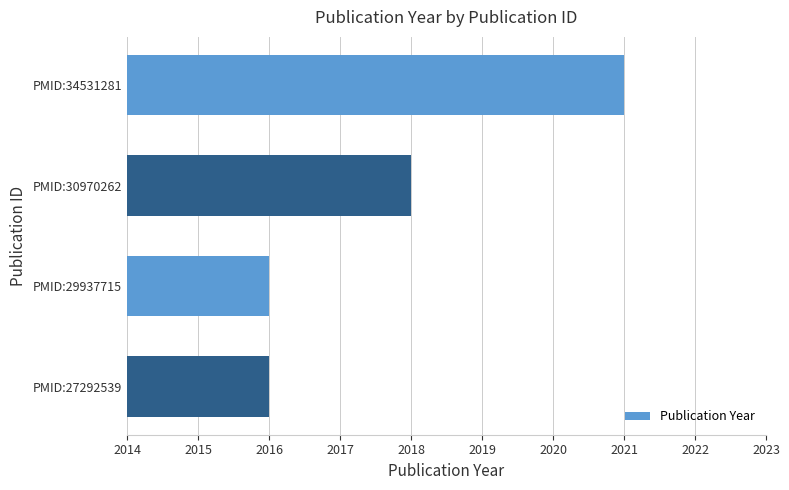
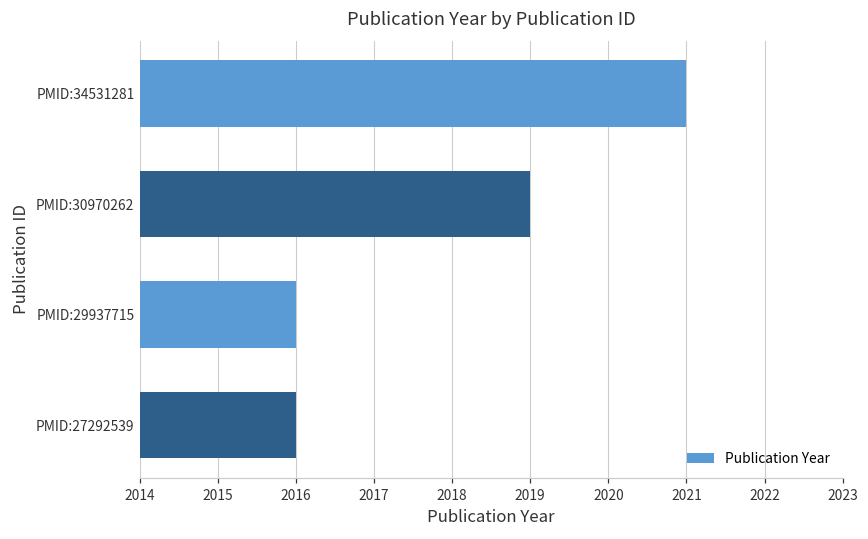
  {
    "PMID:34531281": 2021,
-   "PMID:30970262": 2018,
+   "PMID:30970262": 2019,
    "PMID:29937715": 2016,
    "PMID:27292539": 2016
  }
